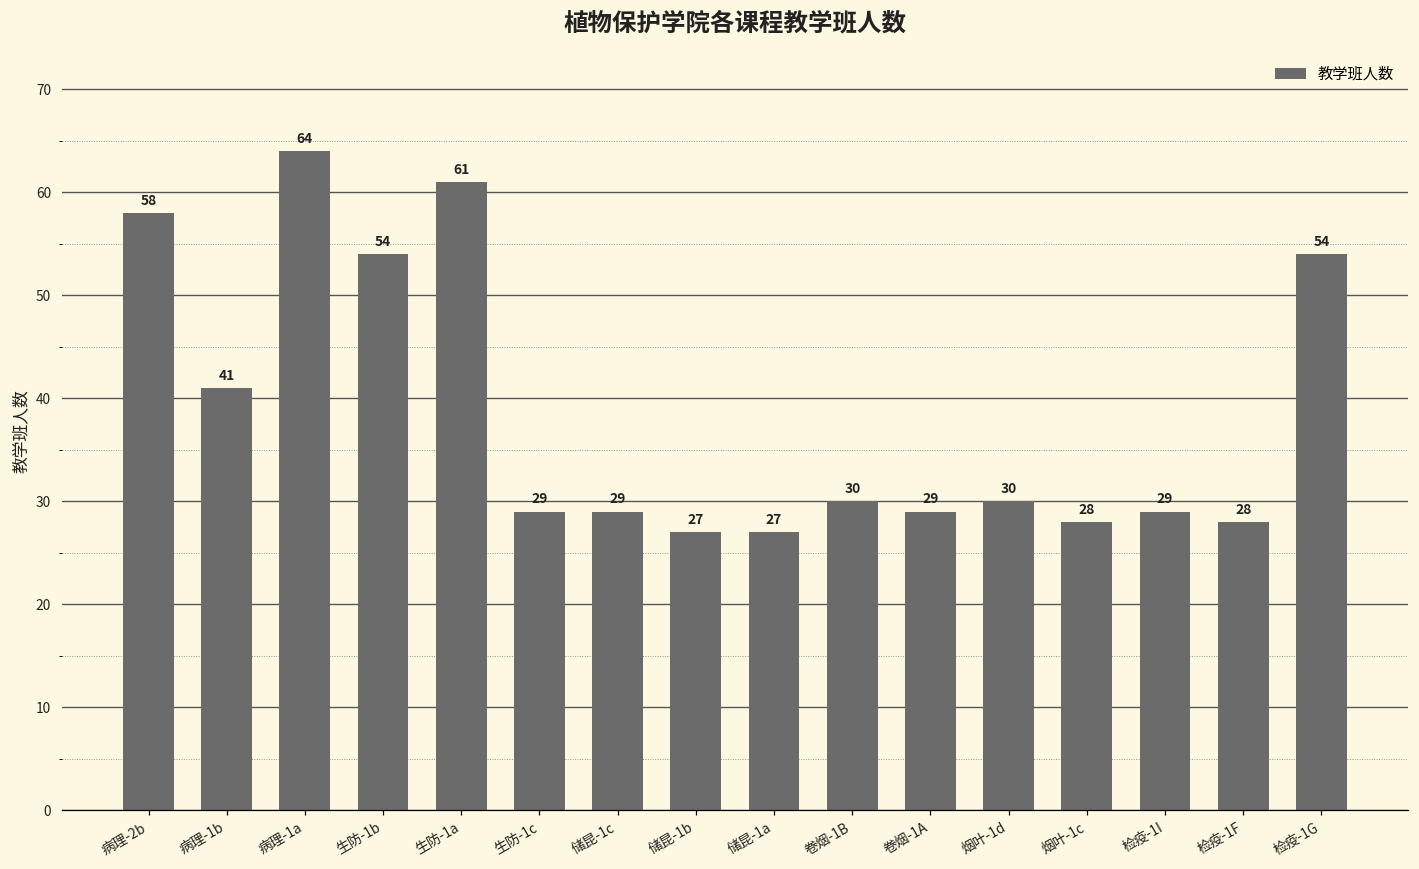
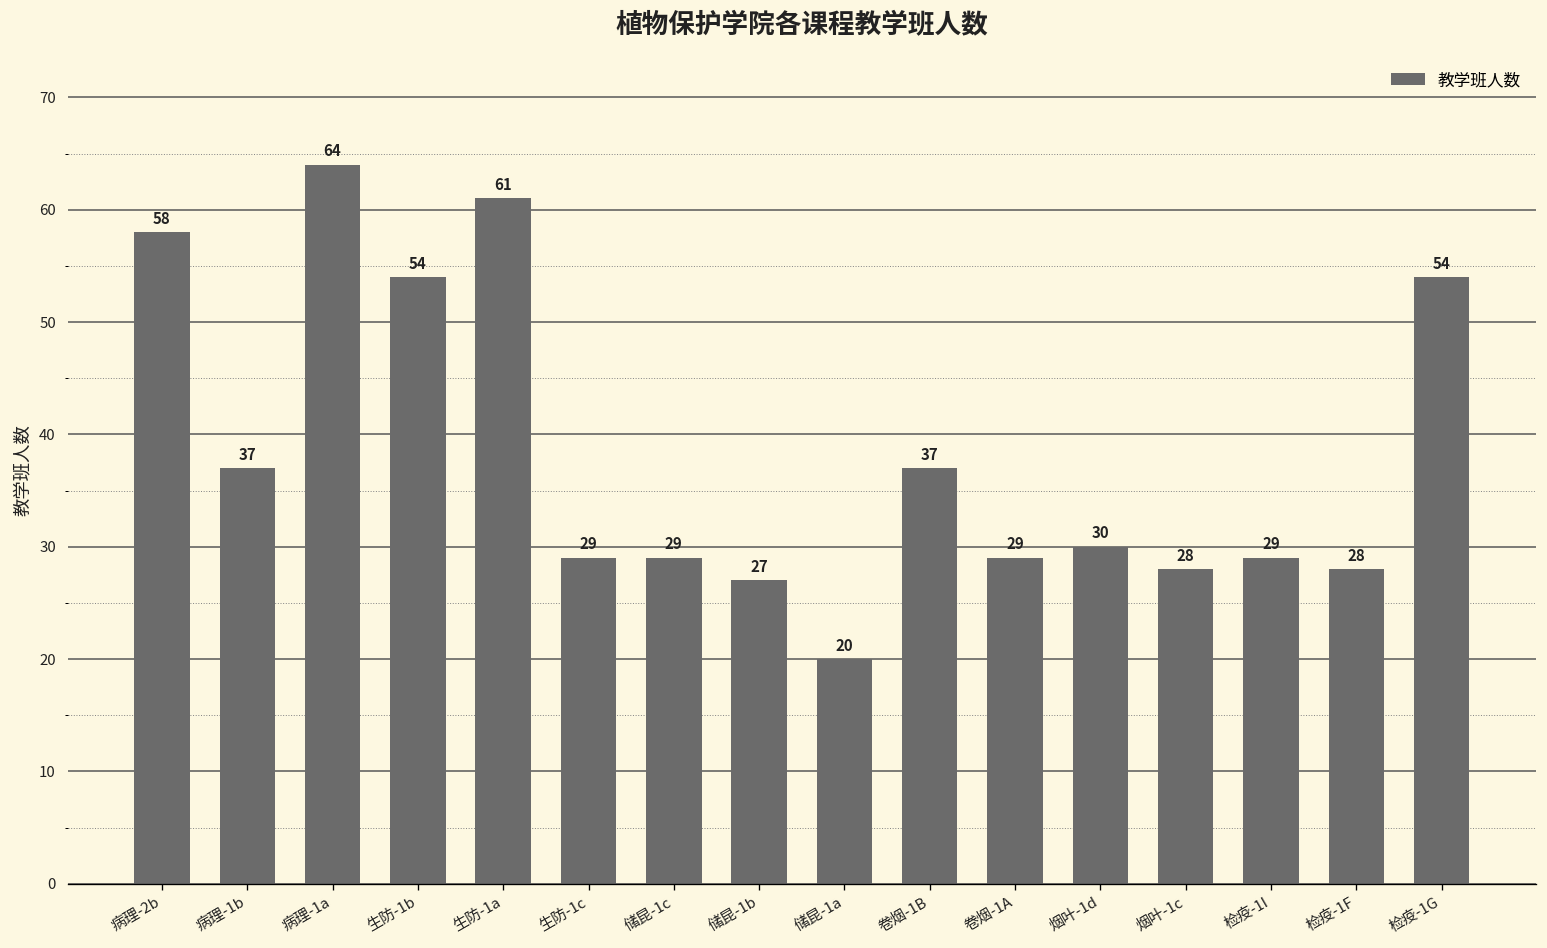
  {
    "病理-2b": 58,
-   "病理-1b": 41,
+   "病理-1b": 37,
    "病理-1a": 64,
    "生防-1b": 54,
    "生防-1a": 61,
    "生防-1c": 29,
    "储昆-1c": 29,
    "储昆-1b": 27,
-   "储昆-1a": 27,
-   "卷烟-1B": 30,
+   "储昆-1a": 20,
+   "卷烟-1B": 37,
    "卷烟-1A": 29,
    "烟叶-1d": 30,
    "烟叶-1c": 28,
    "检疫-1I": 29,
    "检疫-1F": 28,
    "检疫-1G": 54
  }
